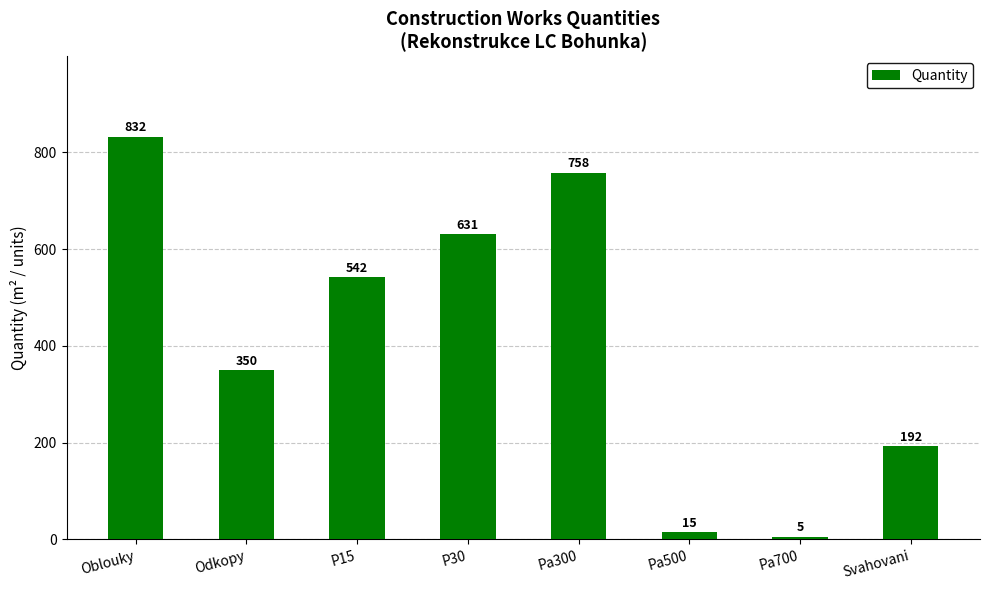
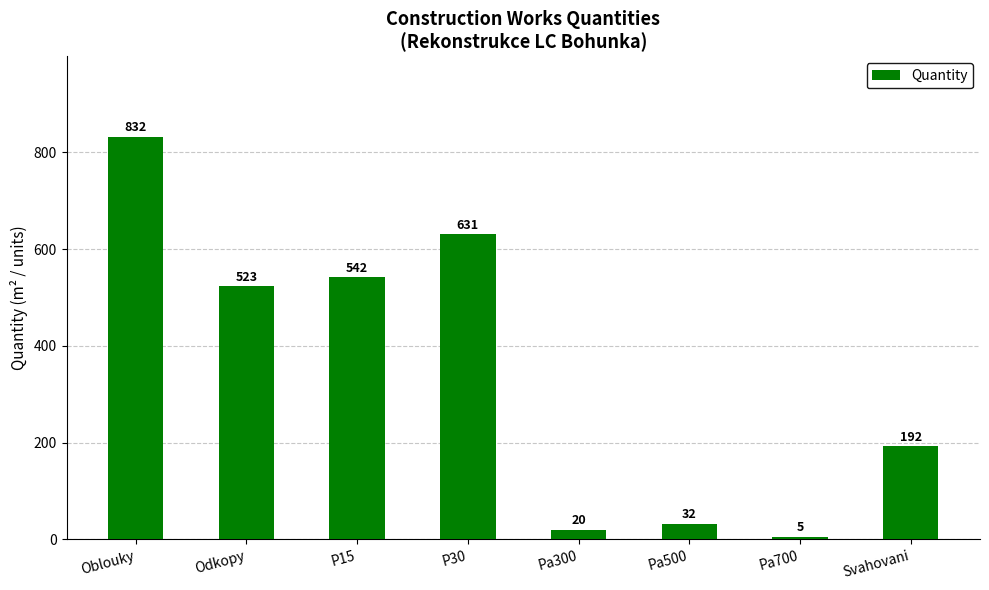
  {
    "Oblouky": 832,
-   "Odkopy": 350,
+   "Odkopy": 523,
    "P15": 542,
    "P30": 631,
-   "Pa300": 758,
-   "Pa500": 15,
+   "Pa300": 20,
+   "Pa500": 32,
    "Pa700": 5,
    "Svahovani": 192
  }
